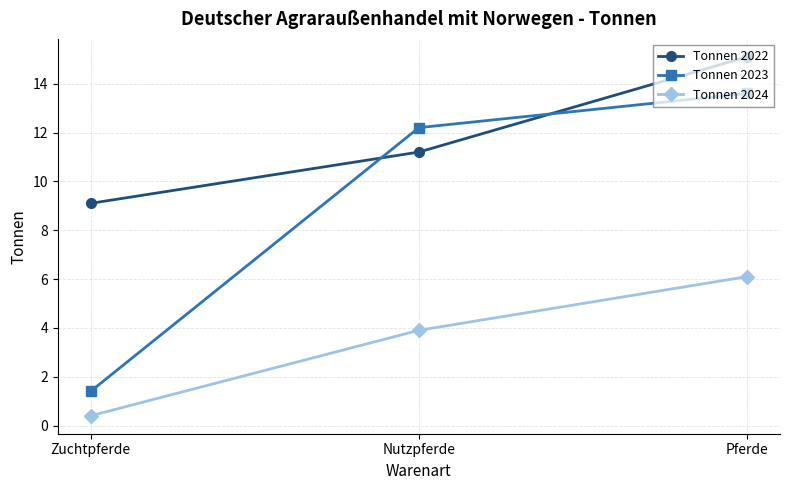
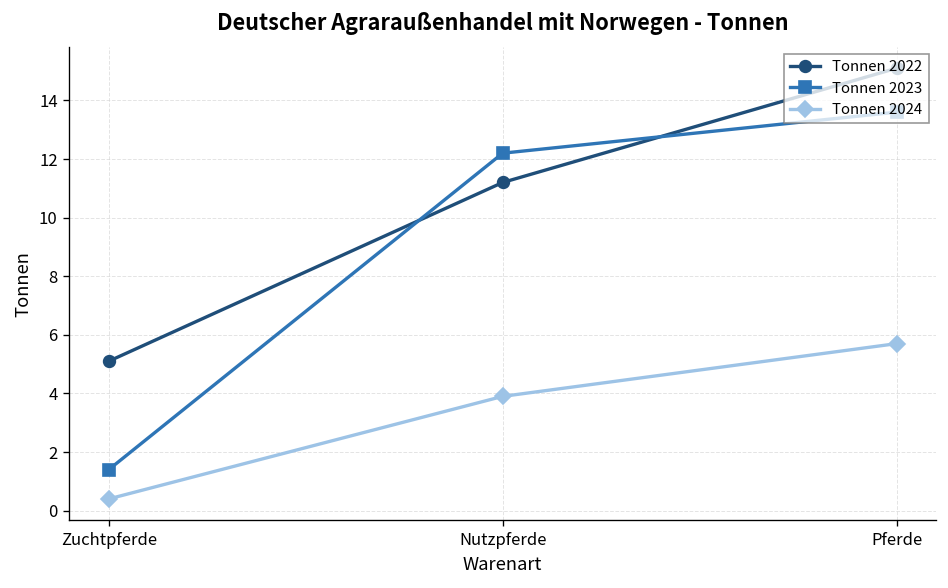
  {
    "Tonnen 2022": {
-     "Zuchtpferde": 9.1,
+     "Zuchtpferde": 5.1,
      "Nutzpferde": 11.2
    },
    "Tonnen 2023": {
      "Zuchtpferde": 1.4,
      "Nutzpferde": 12.2
    },
    "Tonnen 2024": {
      "Zuchtpferde": 0.4,
      "Nutzpferde": 3.9,
-     "Pferde": 6.1
+     "Pferde": 5.7
    }
  }
